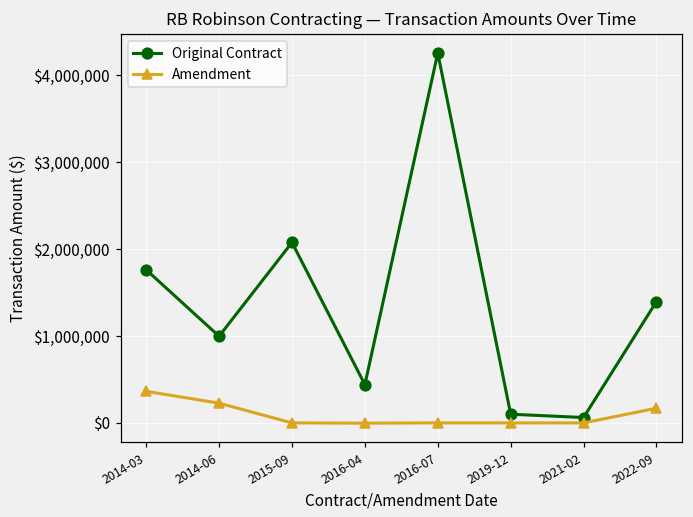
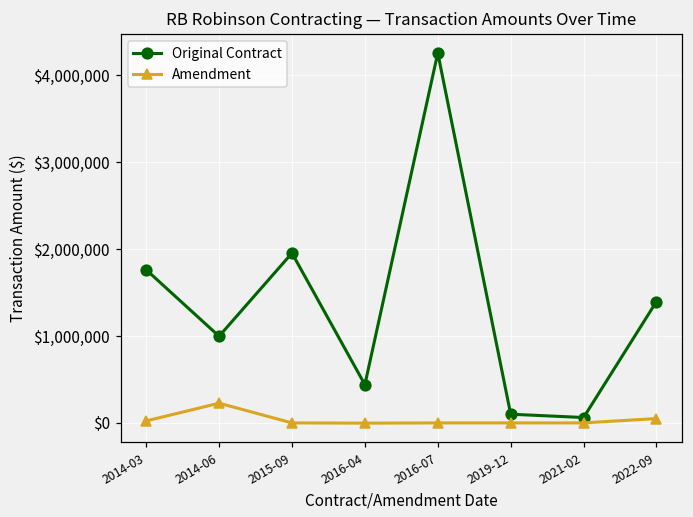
  {
    "Original Contract": {
      "2014-03": "$1,800,000",
      "2014-06": "$1,000,000",
-     "2015-09": "$2,100,000",
+     "2015-09": "$2,000,000",
      "2016-04": "$400,000",
      "2016-07": "$4,300,000",
      "2019-12": "$100,000",
      "2021-02": "$100,000",
      "2022-09": "$1,400,000"
    },
    "Amendment": {
-     "2014-03": "$400,000",
+     "2014-03": "$0",
      "2014-06": "$200,000",
      "2015-09": "$0",
      "2016-04": "$0",
      "2016-07": "$0",
      "2019-12": "$0",
      "2021-02": "$0",
-     "2022-09": "$200,000"
+     "2022-09": "$100,000"
    }
  }
